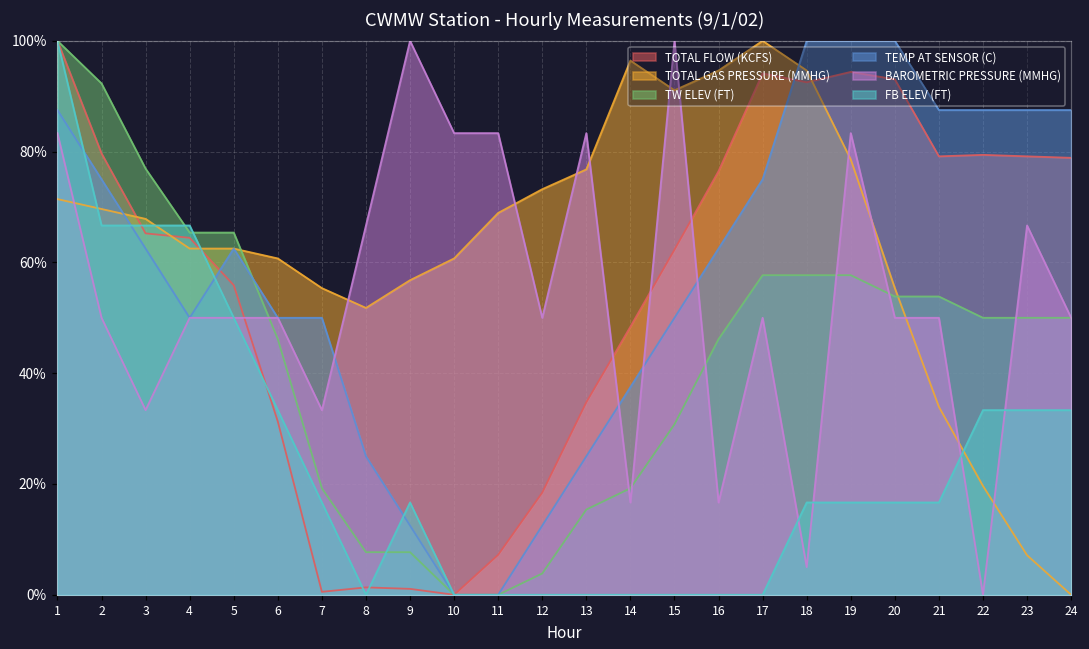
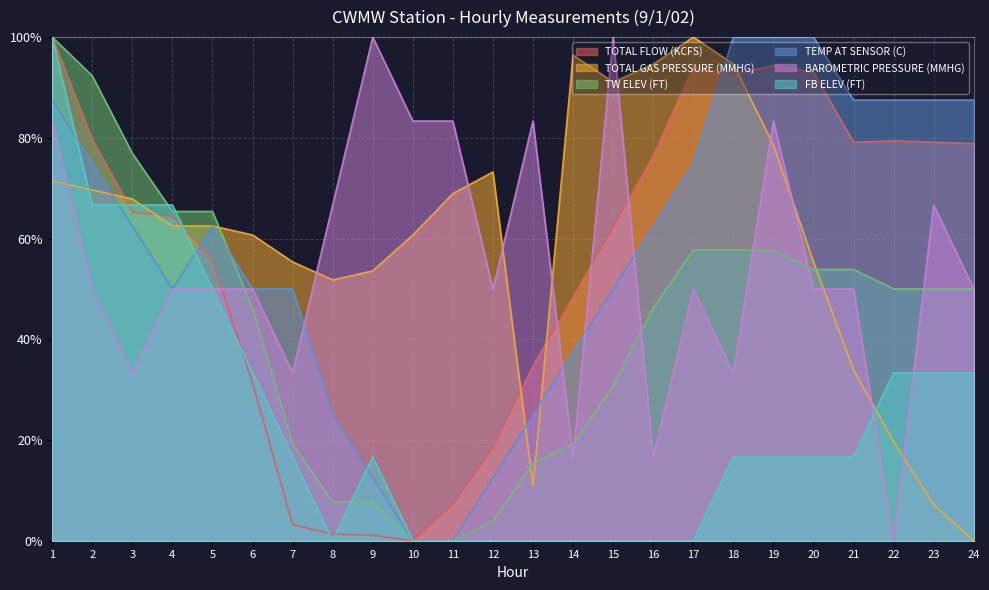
  {
    "TOTAL FLOW (KCFS)": {
      "2": "80%",
      "3": "65%",
      "4": "64%",
      "5": "56%",
      "6": "31%",
-     "7": "1%",
+     "7": "3%",
      "8": "1%",
      "9": "1%",
      "11": "7%",
      "12": "18%",
      "13": "35%",
      "14": "48%",
      "15": "62%",
      "16": "76%",
      "21": "79%",
      "22": "79%",
      "23": "79%",
      "24": "79%"
    },
    "TOTAL GAS PRESSURE (MMHG)": {
      "1": "71%",
      "2": "70%",
      "3": "68%",
      "4": "63%",
      "6": "61%",
      "7": "55%",
      "8": "52%",
-     "9": "57%",
+     "9": "54%",
      "10": "61%",
      "11": "69%",
      "12": "73%",
-     "13": "77%",
+     "13": "11%",
      "17": "100%",
      "19": "79%",
      "20": "55%",
      "21": "34%",
      "22": "20%",
      "23": "7%",
      "24": "0%"
    },
    "TW ELEV (FT)": {
      "2": "92%",
      "3": "77%",
      "4": "65%",
      "5": "65%",
      "6": "46%",
      "7": "19%",
      "8": "8%",
      "9": "8%",
      "12": "4%",
      "13": "15%",
      "14": "19%",
      "15": "31%",
      "16": "46%",
      "17": "58%",
      "18": "58%",
      "19": "58%",
      "20": "54%",
      "21": "54%",
      "22": "50%",
      "23": "50%"
    },
    "BAROMETRIC PRESSURE (MMHG)": {
      "1": "83%",
      "2": "50%",
      "3": "33%",
      "7": "33%",
      "8": "67%",
      "9": "100%",
      "10": "83%",
      "11": "83%",
      "12": "50%",
      "13": "83%",
      "14": "17%",
      "15": "100%",
      "16": "17%",
      "17": "50%",
-     "18": "5%",
+     "18": "33%",
      "19": "83%",
      "20": "50%",
      "21": "50%",
      "22": "0%",
      "23": "67%"
    }
  }
